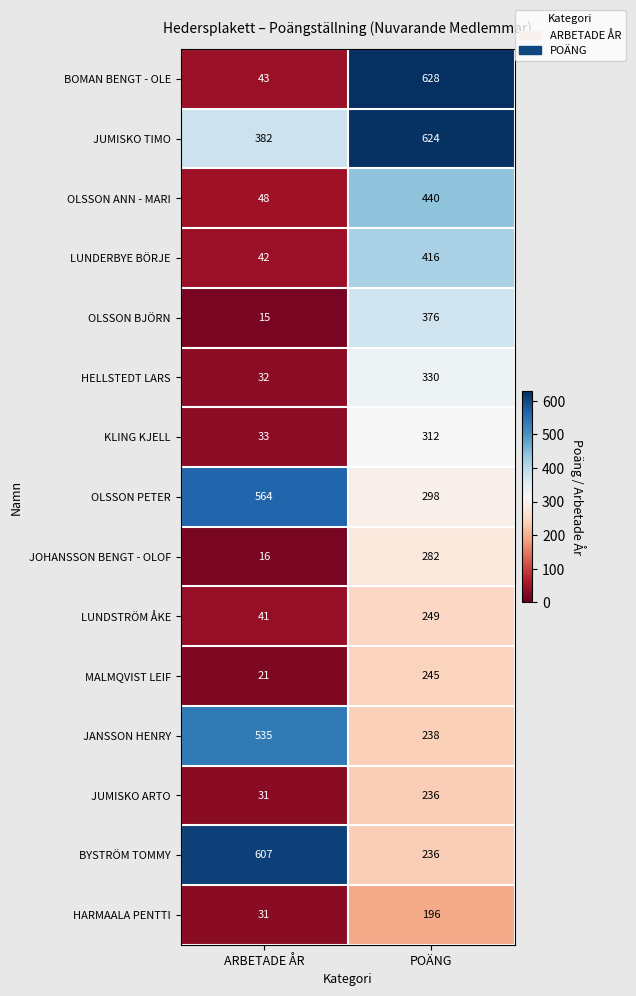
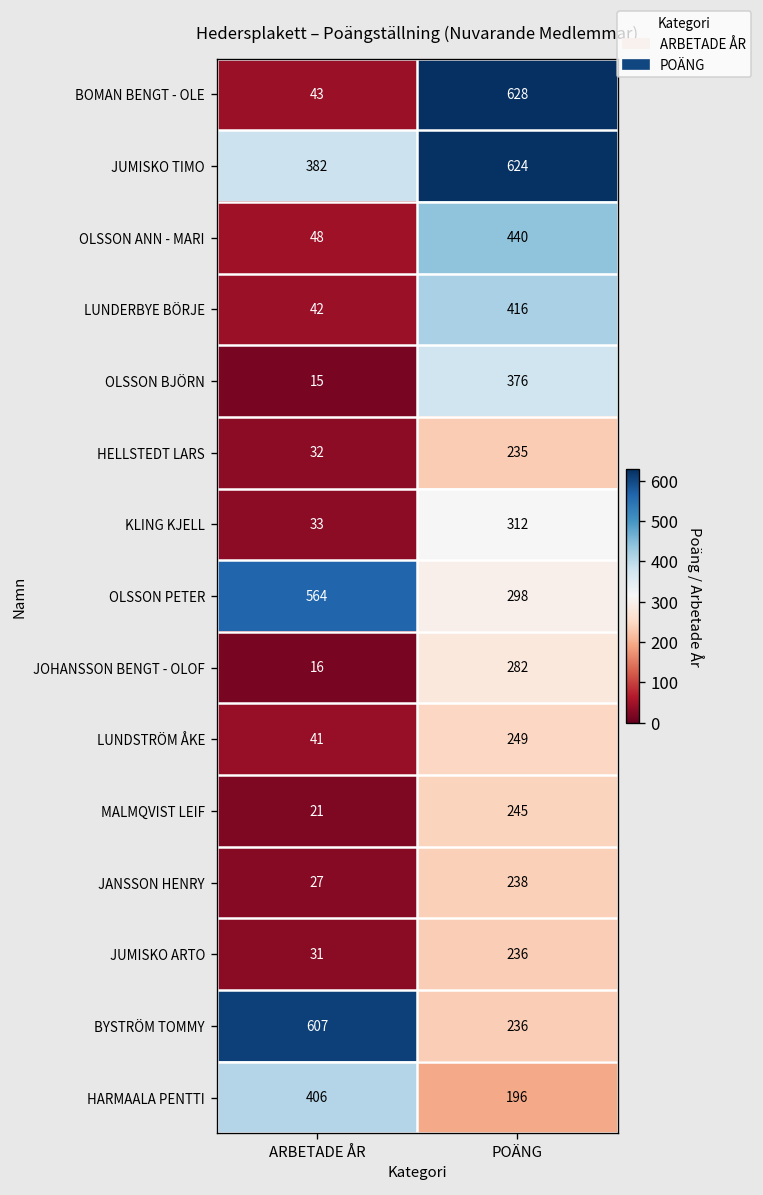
  {
    "BOMAN BENGT - OLE": {
      "ARBETADE ÅR": 43,
      "POÄNG": 628
    },
    "JUMISKO TIMO": {
      "ARBETADE ÅR": 382,
      "POÄNG": 624
    },
    "OLSSON ANN - MARI": {
      "ARBETADE ÅR": 48,
      "POÄNG": 440
    },
    "LUNDERBYE BÖRJE": {
      "ARBETADE ÅR": 42,
      "POÄNG": 416
    },
    "OLSSON BJÖRN": {
      "ARBETADE ÅR": 15,
      "POÄNG": 376
    },
    "HELLSTEDT LARS": {
      "ARBETADE ÅR": 32,
-     "POÄNG": 330
+     "POÄNG": 235
    },
    "KLING KJELL": {
      "ARBETADE ÅR": 33,
      "POÄNG": 312
    },
    "OLSSON PETER": {
      "ARBETADE ÅR": 564,
      "POÄNG": 298
    },
    "JOHANSSON BENGT - OLOF": {
      "ARBETADE ÅR": 16,
      "POÄNG": 282
    },
    "LUNDSTRÖM ÅKE": {
      "ARBETADE ÅR": 41,
      "POÄNG": 249
    },
    "MALMQVIST LEIF": {
      "ARBETADE ÅR": 21,
      "POÄNG": 245
    },
    "JANSSON HENRY": {
-     "ARBETADE ÅR": 535,
+     "ARBETADE ÅR": 27,
      "POÄNG": 238
    },
    "JUMISKO ARTO": {
      "ARBETADE ÅR": 31,
      "POÄNG": 236
    },
    "BYSTRÖM TOMMY": {
      "ARBETADE ÅR": 607,
      "POÄNG": 236
    },
    "HARMAALA PENTTI": {
-     "ARBETADE ÅR": 31,
+     "ARBETADE ÅR": 406,
      "POÄNG": 196
    }
  }
